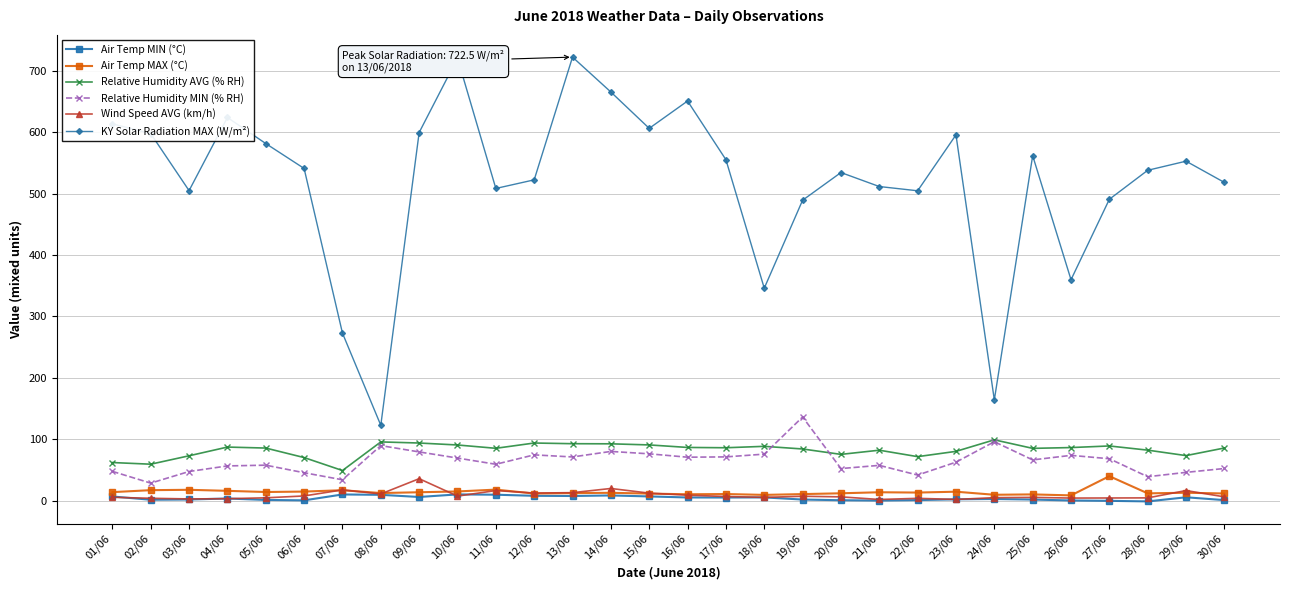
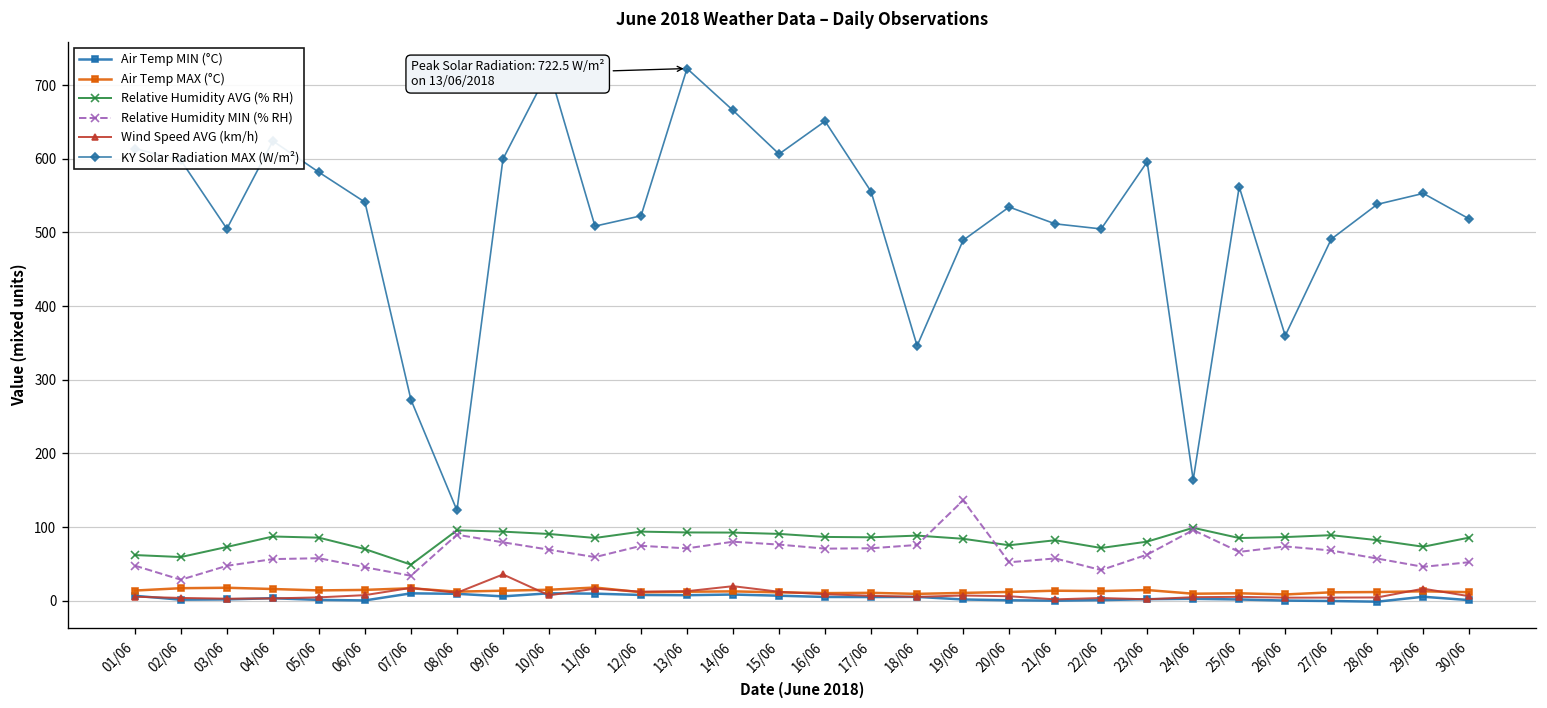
  {
    "Air Temp MAX (°C)": {
      "01/06": 10,
      "02/06": 20,
      "03/06": 20,
      "04/06": 20,
      "05/06": 10,
      "06/06": 10,
      "09/06": 10,
      "10/06": 10,
      "14/06": 10,
      "20/06": 10,
      "21/06": 10,
      "22/06": 10,
      "23/06": 10,
      "24/06": 10,
      "25/06": 10,
      "26/06": 10,
-     "27/06": 40,
+     "27/06": 10,
      "28/06": 10,
      "30/06": 10
    },
    "Relative Humidity AVG (% RH)": {
      "01/06": 60,
      "02/06": 60,
      "03/06": 70,
      "04/06": 90,
      "05/06": 90,
      "06/06": 70,
      "07/06": 50,
      "08/06": 100,
      "09/06": 90,
      "10/06": 90,
      "11/06": 90,
      "12/06": 90,
      "13/06": 90,
      "14/06": 90,
      "15/06": 90,
      "16/06": 90,
      "17/06": 90,
      "18/06": 90,
      "19/06": 80,
      "20/06": 80,
      "21/06": 80,
      "22/06": 70,
      "23/06": 80,
      "25/06": 90,
      "26/06": 90,
      "27/06": 90,
      "28/06": 80,
      "29/06": 70,
      "30/06": 90
    },
    "Relative Humidity MIN (% RH)": {
      "01/06": 50,
      "02/06": 30,
      "03/06": 50,
      "04/06": 60,
      "05/06": 60,
      "06/06": 50,
      "07/06": 30,
      "08/06": 90,
      "09/06": 80,
      "10/06": 70,
      "11/06": 60,
      "12/06": 70,
      "13/06": 70,
      "14/06": 80,
      "15/06": 80,
      "16/06": 70,
      "17/06": 70,
      "18/06": 80,
      "19/06": 140,
      "20/06": 50,
      "21/06": 60,
      "22/06": 40,
      "23/06": 60,
      "25/06": 70,
      "26/06": 70,
      "27/06": 70,
-     "28/06": 40,
+     "28/06": 60,
      "29/06": 50,
      "30/06": 50
    },
    "Wind Speed AVG (km/h)": {
      "06/06": 10,
      "09/06": 40,
      "14/06": 20,
      "20/06": 10,
      "27/06": 0,
      "28/06": 0,
      "30/06": 10
    }
  }
